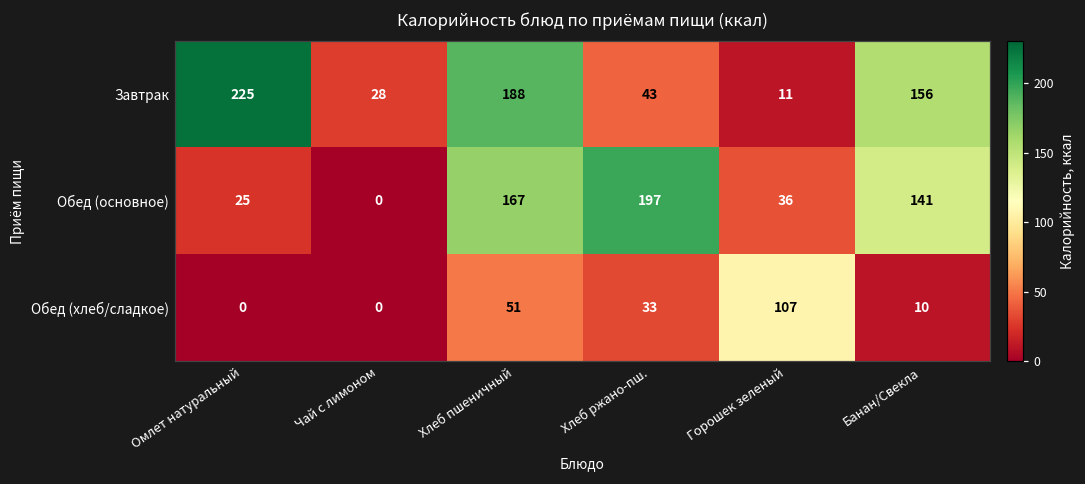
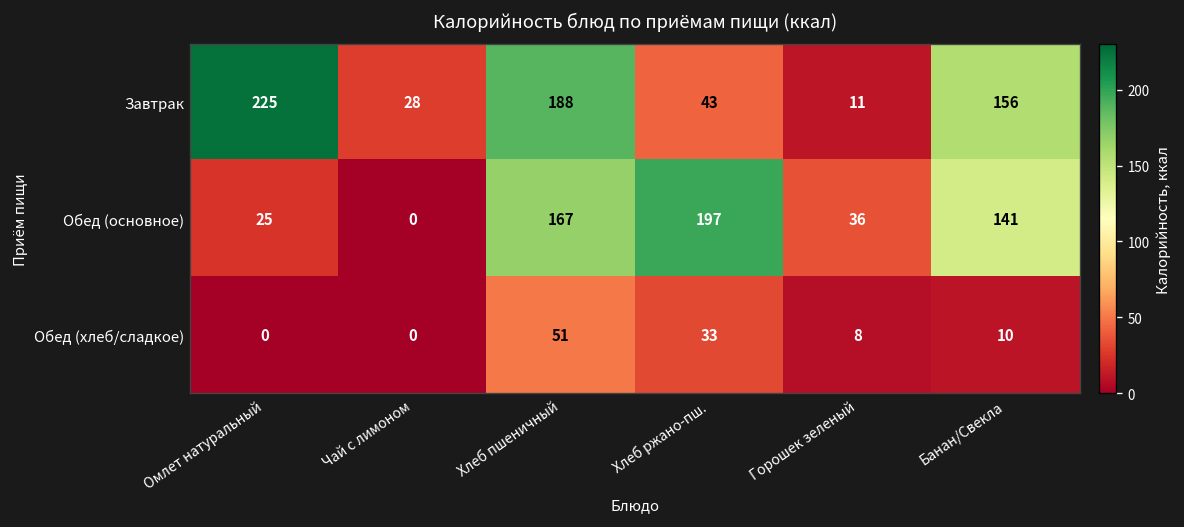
  {
    "Завтрак": {
      "Омлет натуральный": 225,
      "Чай с лимоном": 28,
      "Хлеб пшеничный": 188,
      "Хлеб ржано-пш.": 43,
      "Горошек зеленый": 11,
      "Банан/Свекла": 156
    },
    "Обед (основное)": {
      "Омлет натуральный": 25,
      "Чай с лимоном": 0,
      "Хлеб пшеничный": 167,
      "Хлеб ржано-пш.": 197,
      "Горошек зеленый": 36,
      "Банан/Свекла": 141
    },
    "Обед (хлеб/сладкое)": {
      "Омлет натуральный": 0,
      "Чай с лимоном": 0,
      "Хлеб пшеничный": 51,
      "Хлеб ржано-пш.": 33,
-     "Горошек зеленый": 107,
+     "Горошек зеленый": 8,
      "Банан/Свекла": 10
    }
  }
